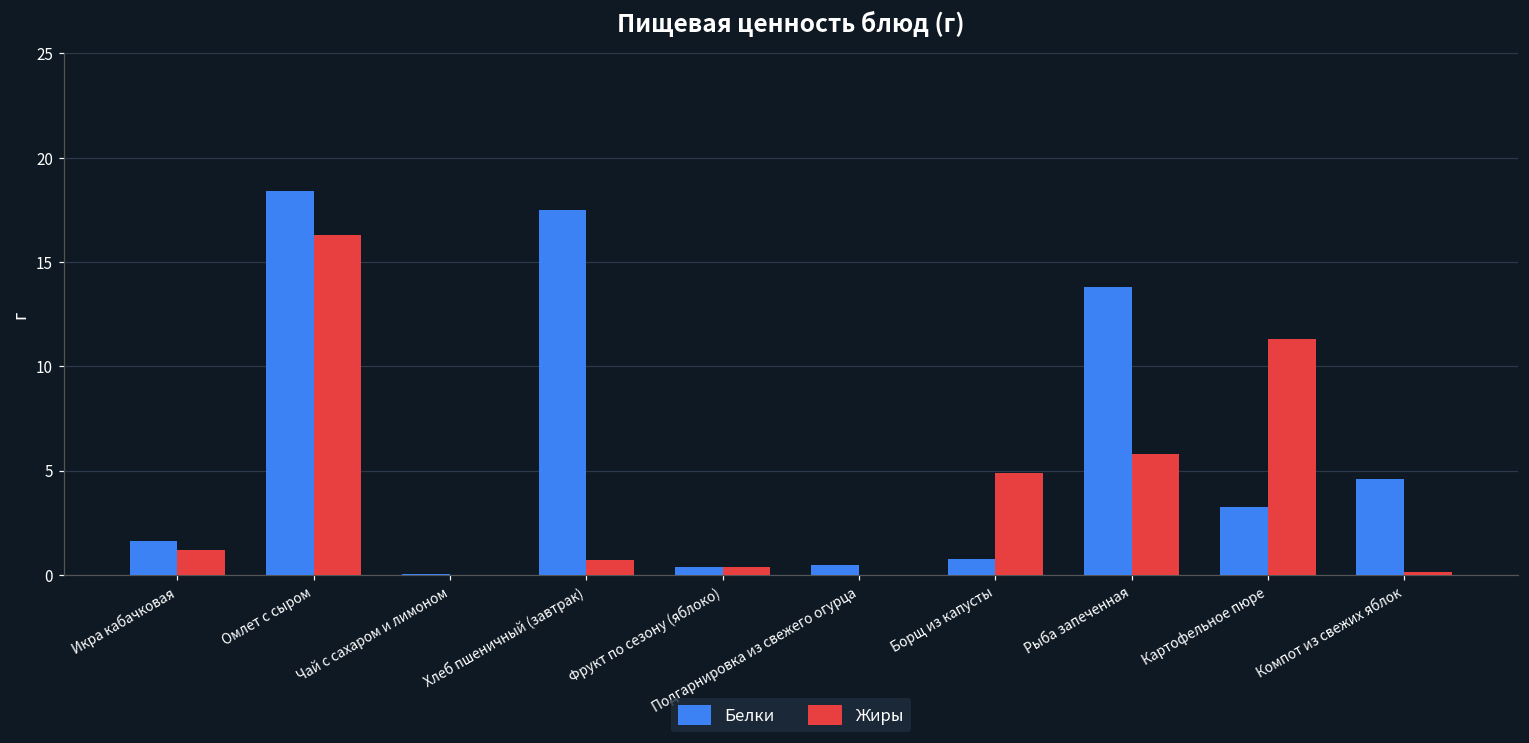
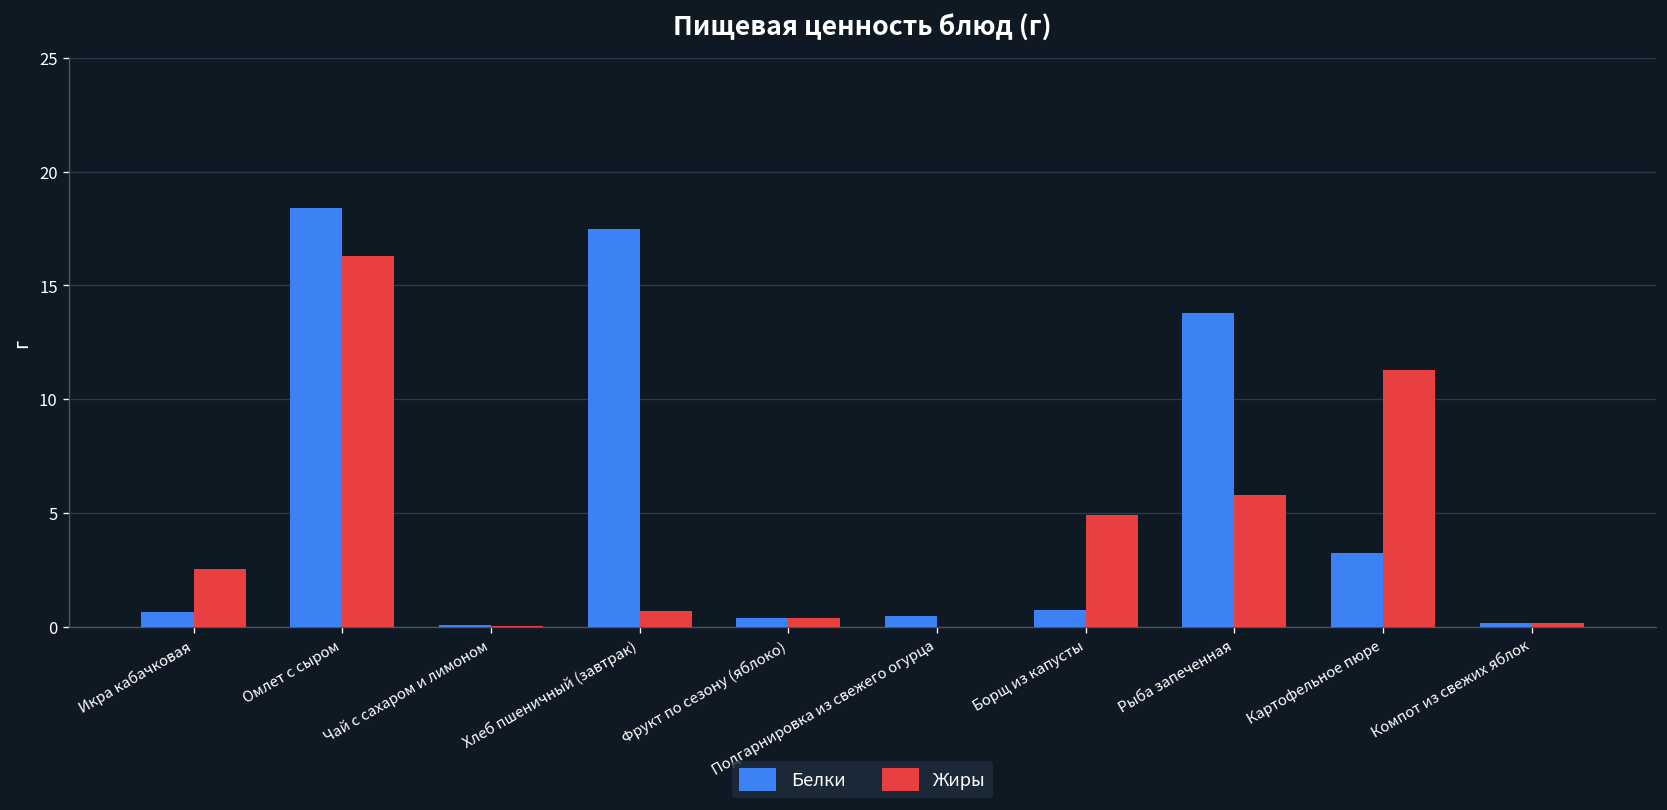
  {
    "Белки": {
-     "Икра кабачковая": 1.6,
+     "Икра кабачковая": 0.6,
      "Омлет с сыром": 18.4,
      "Хлеб пшеничный (завтрак)": 17.5,
      "Фрукт по сезону (яблоко)": 0.4,
      "Подгарнировка из свежего огурца": 0.5,
      "Борщ из капусты": 0.8,
      "Рыба запеченная": 13.8,
      "Картофельное пюре": 3.2,
-     "Компот из свежих яблок": 4.6
+     "Компот из свежих яблок": 0.2
    },
    "Жиры": {
-     "Икра кабачковая": 1.2,
+     "Икра кабачковая": 2.5,
      "Омлет с сыром": 16.3,
      "Хлеб пшеничный (завтрак)": 0.7,
      "Фрукт по сезону (яблоко)": 0.4,
      "Борщ из капусты": 4.9,
      "Рыба запеченная": 5.8,
      "Картофельное пюре": 11.3,
      "Компот из свежих яблок": 0.2
    }
  }
